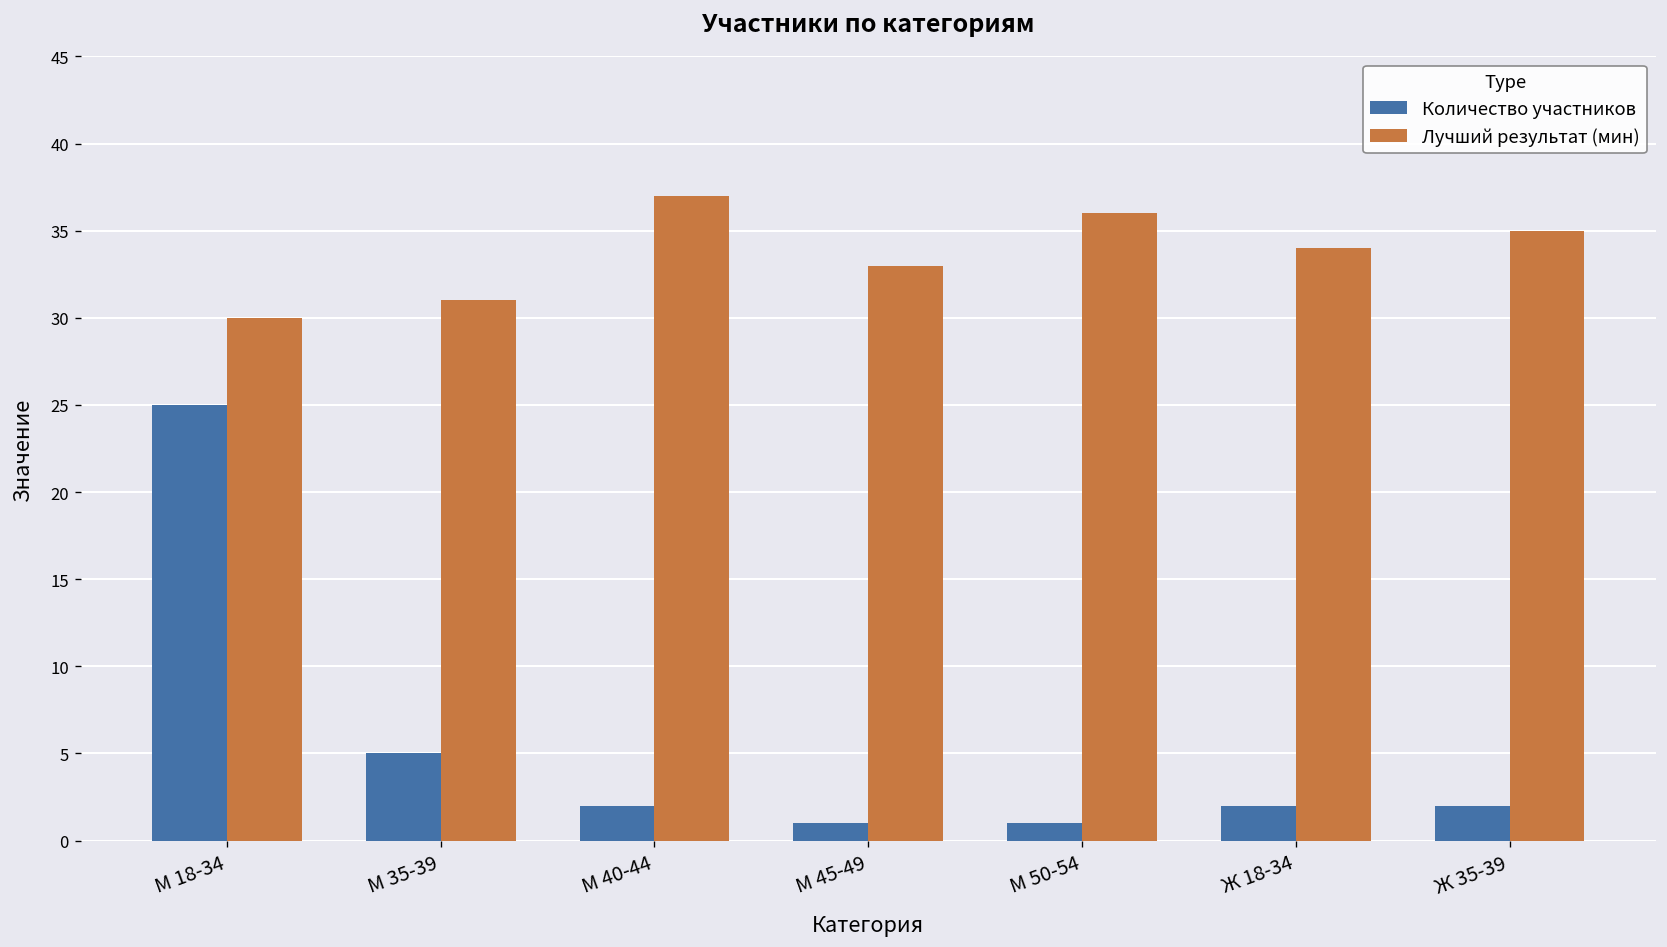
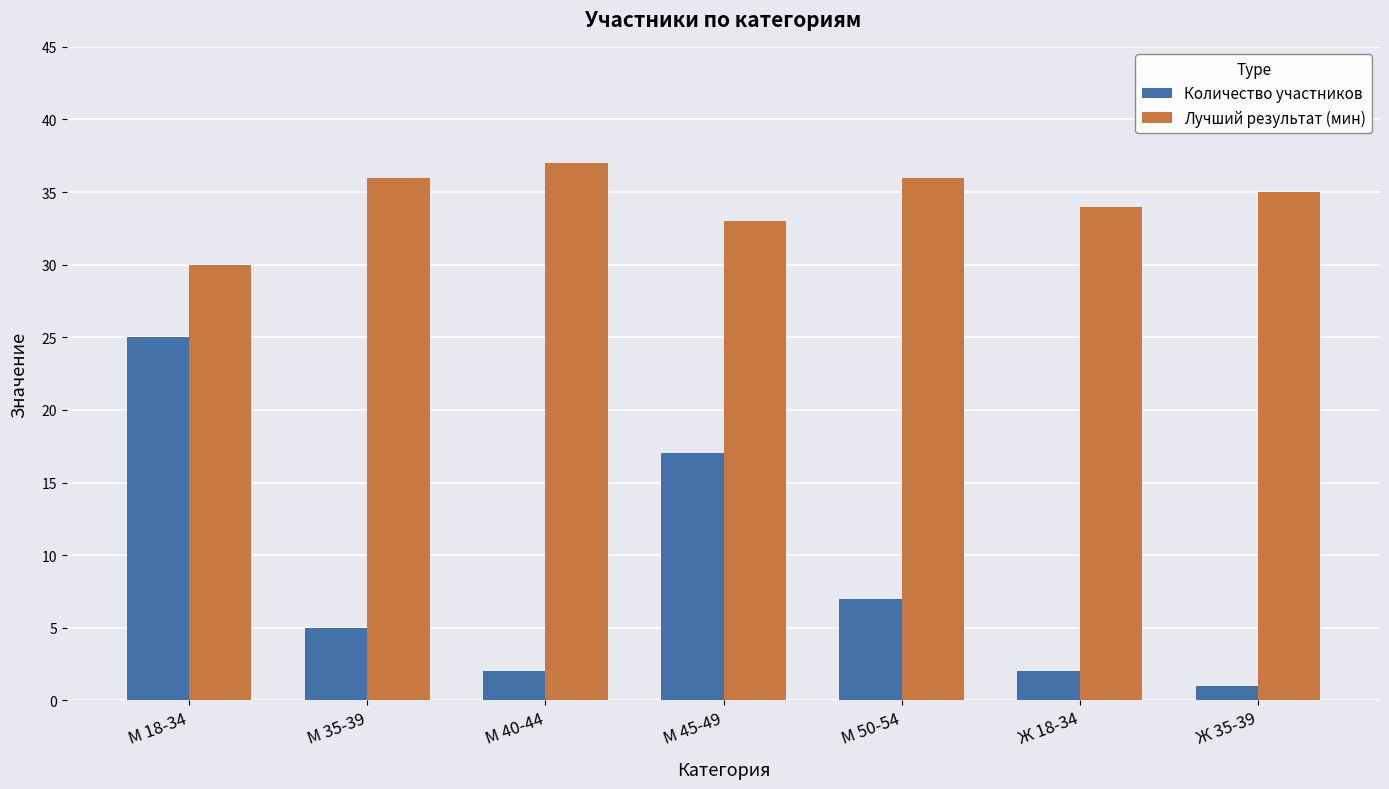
  {
    "Количество участников": {
      "М 18-34": 25,
      "М 35-39": 5,
      "М 40-44": 2,
-     "М 45-49": 1,
-     "М 50-54": 1,
+     "М 45-49": 17,
+     "М 50-54": 7,
      "Ж 18-34": 2,
-     "Ж 35-39": 2
+     "Ж 35-39": 1
    },
    "Лучший результат (мин)": {
      "М 18-34": 30,
-     "М 35-39": 31,
+     "М 35-39": 36,
      "М 40-44": 37,
      "М 45-49": 33,
      "М 50-54": 36,
      "Ж 18-34": 34,
      "Ж 35-39": 35
    }
  }
